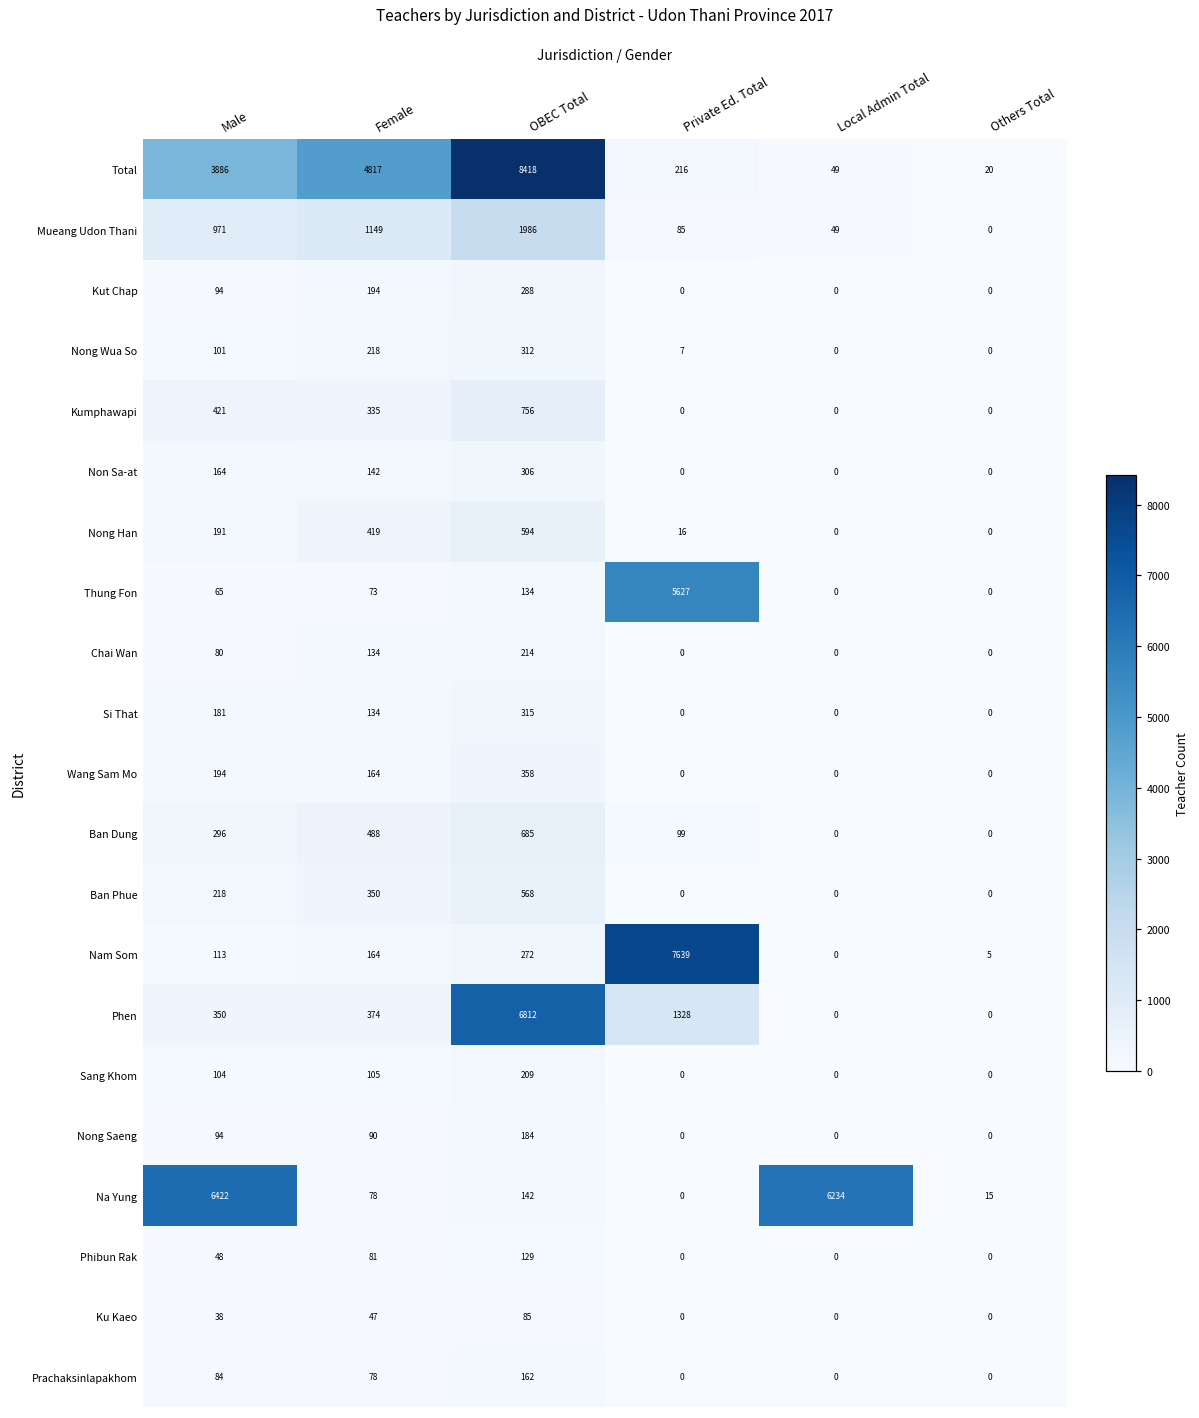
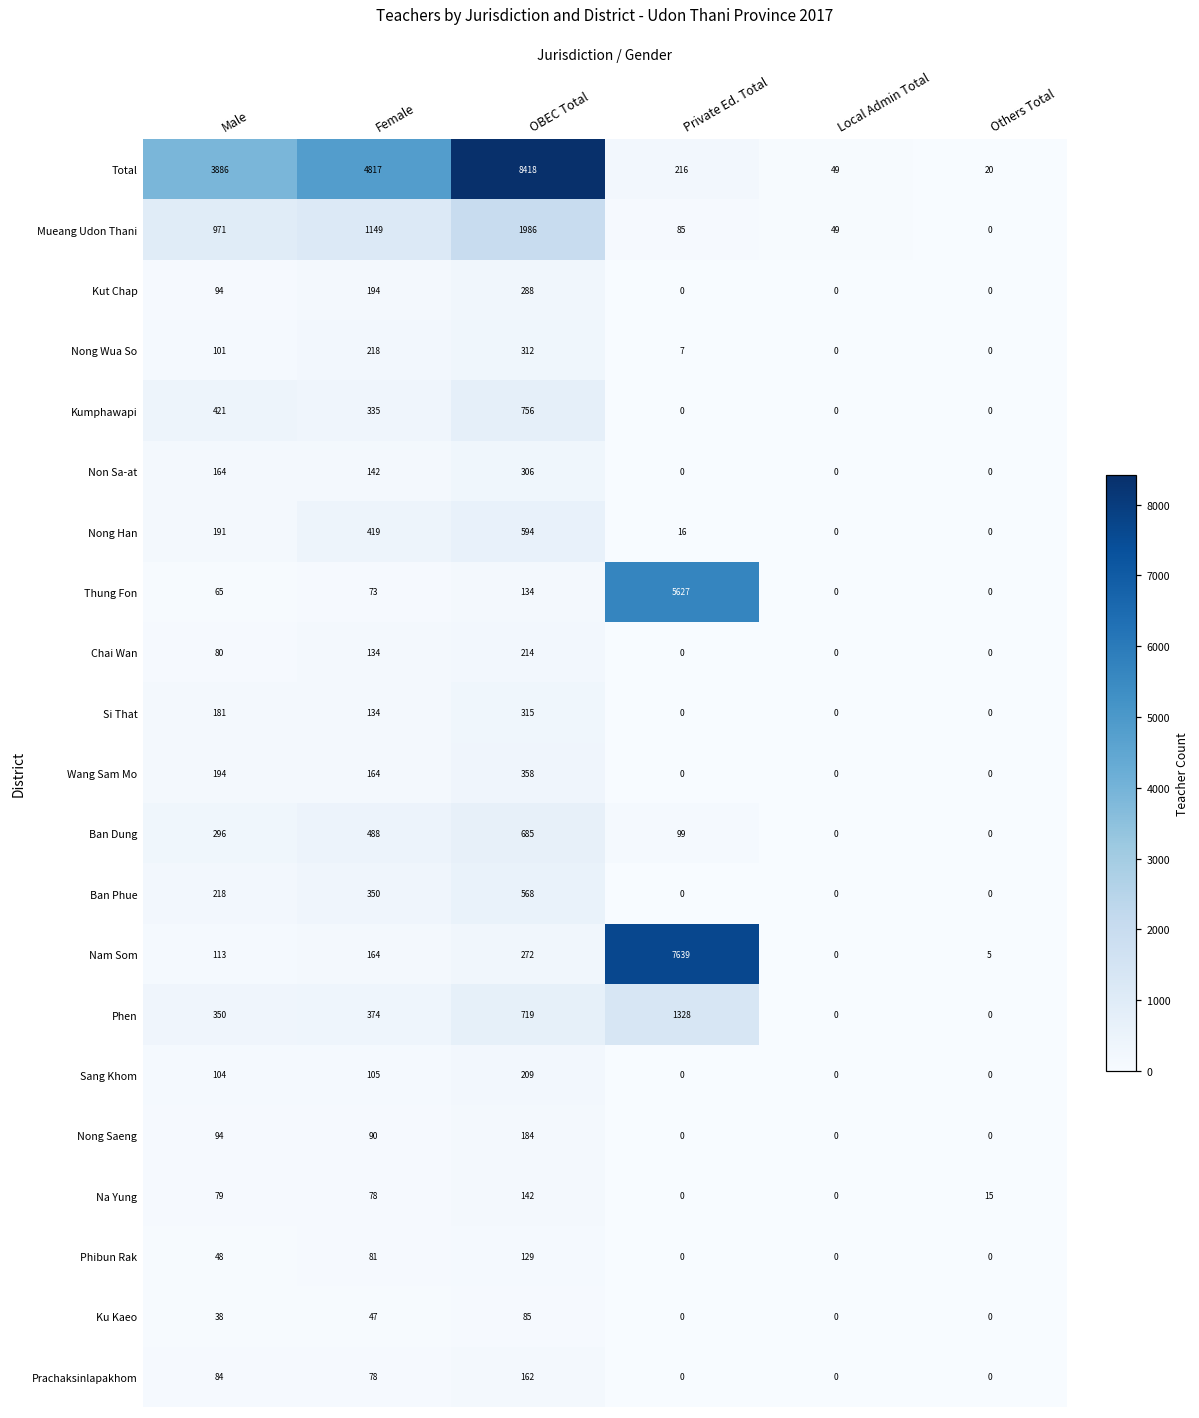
  {
    "Total": {
      "Male": 3886,
      "Female": 4817,
      "OBEC Total": 8418,
      "Private Ed. Total": 216,
      "Local Admin Total": 49,
      "Others Total": 20
    },
    "Mueang Udon Thani": {
      "Male": 971,
      "Female": 1149,
      "OBEC Total": 1986,
      "Private Ed. Total": 85,
      "Local Admin Total": 49,
      "Others Total": 0
    },
    "Kut Chap": {
      "Male": 94,
      "Female": 194,
      "OBEC Total": 288,
      "Private Ed. Total": 0,
      "Local Admin Total": 0,
      "Others Total": 0
    },
    "Nong Wua So": {
      "Male": 101,
      "Female": 218,
      "OBEC Total": 312,
      "Private Ed. Total": 7,
      "Local Admin Total": 0,
      "Others Total": 0
    },
    "Kumphawapi": {
      "Male": 421,
      "Female": 335,
      "OBEC Total": 756,
      "Private Ed. Total": 0,
      "Local Admin Total": 0,
      "Others Total": 0
    },
    "Non Sa-at": {
      "Male": 164,
      "Female": 142,
      "OBEC Total": 306,
      "Private Ed. Total": 0,
      "Local Admin Total": 0,
      "Others Total": 0
    },
    "Nong Han": {
      "Male": 191,
      "Female": 419,
      "OBEC Total": 594,
      "Private Ed. Total": 16,
      "Local Admin Total": 0,
      "Others Total": 0
    },
    "Thung Fon": {
      "Male": 65,
      "Female": 73,
      "OBEC Total": 134,
      "Private Ed. Total": 5627,
      "Local Admin Total": 0,
      "Others Total": 0
    },
    "Chai Wan": {
      "Male": 80,
      "Female": 134,
      "OBEC Total": 214,
      "Private Ed. Total": 0,
      "Local Admin Total": 0,
      "Others Total": 0
    },
    "Si That": {
      "Male": 181,
      "Female": 134,
      "OBEC Total": 315,
      "Private Ed. Total": 0,
      "Local Admin Total": 0,
      "Others Total": 0
    },
    "Wang Sam Mo": {
      "Male": 194,
      "Female": 164,
      "OBEC Total": 358,
      "Private Ed. Total": 0,
      "Local Admin Total": 0,
      "Others Total": 0
    },
    "Ban Dung": {
      "Male": 296,
      "Female": 488,
      "OBEC Total": 685,
      "Private Ed. Total": 99,
      "Local Admin Total": 0,
      "Others Total": 0
    },
    "Ban Phue": {
      "Male": 218,
      "Female": 350,
      "OBEC Total": 568,
      "Private Ed. Total": 0,
      "Local Admin Total": 0,
      "Others Total": 0
    },
    "Nam Som": {
      "Male": 113,
      "Female": 164,
      "OBEC Total": 272,
      "Private Ed. Total": 7639,
      "Local Admin Total": 0,
      "Others Total": 5
    },
    "Phen": {
      "Male": 350,
      "Female": 374,
-     "OBEC Total": 6812,
+     "OBEC Total": 719,
      "Private Ed. Total": 1328,
      "Local Admin Total": 0,
      "Others Total": 0
    },
    "Sang Khom": {
      "Male": 104,
      "Female": 105,
      "OBEC Total": 209,
      "Private Ed. Total": 0,
      "Local Admin Total": 0,
      "Others Total": 0
    },
    "Nong Saeng": {
      "Male": 94,
      "Female": 90,
      "OBEC Total": 184,
      "Private Ed. Total": 0,
      "Local Admin Total": 0,
      "Others Total": 0
    },
    "Na Yung": {
-     "Male": 6422,
+     "Male": 79,
      "Female": 78,
      "OBEC Total": 142,
      "Private Ed. Total": 0,
-     "Local Admin Total": 6234,
+     "Local Admin Total": 0,
      "Others Total": 15
    },
    "Phibun Rak": {
      "Male": 48,
      "Female": 81,
      "OBEC Total": 129,
      "Private Ed. Total": 0,
      "Local Admin Total": 0,
      "Others Total": 0
    },
    "Ku Kaeo": {
      "Male": 38,
      "Female": 47,
      "OBEC Total": 85,
      "Private Ed. Total": 0,
      "Local Admin Total": 0,
      "Others Total": 0
    },
    "Prachaksinlapakhom": {
      "Male": 84,
      "Female": 78,
      "OBEC Total": 162,
      "Private Ed. Total": 0,
      "Local Admin Total": 0,
      "Others Total": 0
    }
  }
